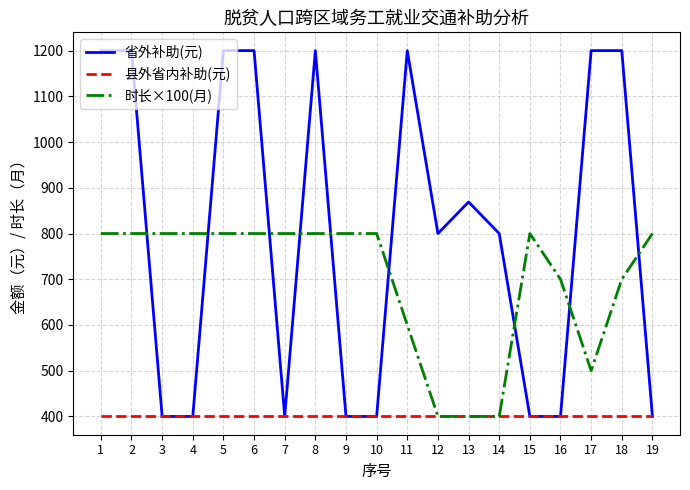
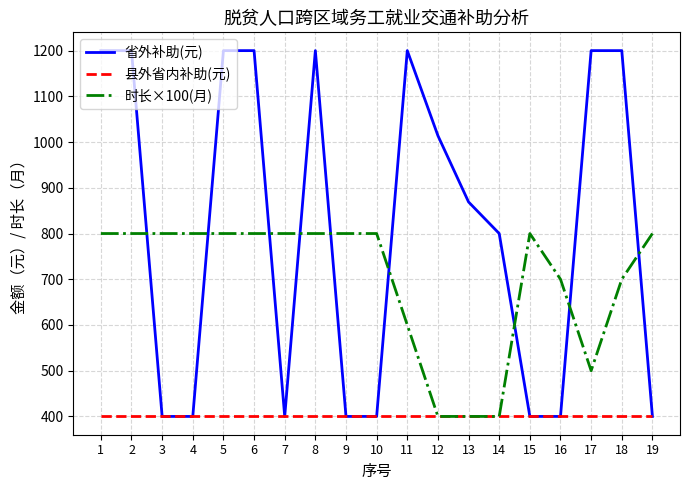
  {
    "省外补助(元)": {
      "6": 1200,
      "8": 1200,
      "11": 1200,
-     "12": 800,
+     "12": 1010,
      "13": 870,
      "14": 800,
      "17": 1200,
      "18": 1200
    },
    "县外省内补助(元)": {
      "1": 400,
      "2": 400,
      "5": 400,
      "6": 400,
      "8": 400,
      "11": 400,
      "17": 400,
      "18": 400
    },
    "时长×100(月)": {
      "1": 800,
      "2": 800,
      "3": 800,
      "4": 800,
      "5": 800,
      "6": 800,
      "7": 800,
      "8": 800,
      "9": 800,
      "10": 800,
      "11": 600,
      "15": 800,
      "16": 700,
      "17": 500,
      "18": 700,
      "19": 800
    }
  }
